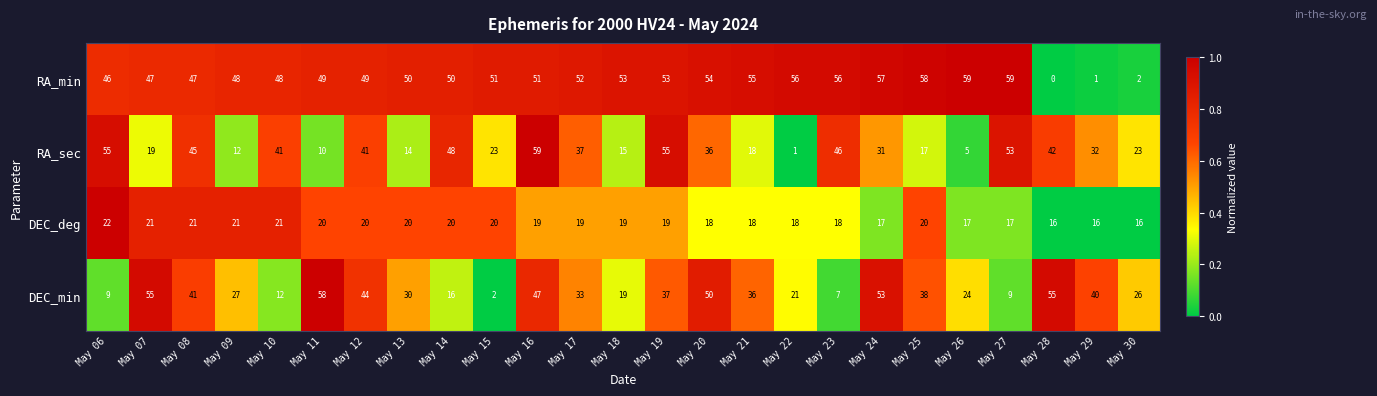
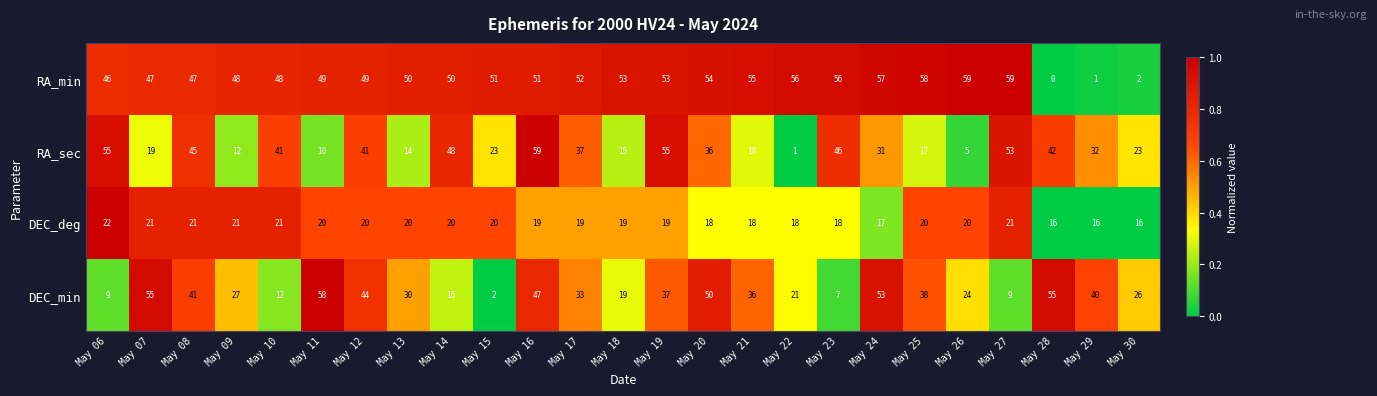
  {
    "RA_min": {
      "May 06": 46,
      "May 07": 47,
      "May 08": 47,
      "May 09": 48,
      "May 10": 48,
      "May 11": 49,
      "May 12": 49,
      "May 13": 50,
      "May 14": 50,
      "May 15": 51,
      "May 16": 51,
      "May 17": 52,
      "May 18": 53,
      "May 19": 53,
      "May 20": 54,
      "May 21": 55,
      "May 22": 56,
      "May 23": 56,
      "May 24": 57,
      "May 25": 58,
      "May 26": 59,
      "May 27": 59,
      "May 28": 0,
      "May 29": 1,
      "May 30": 2
    },
    "RA_sec": {
      "May 06": 55,
      "May 07": 19,
      "May 08": 45,
      "May 09": 12,
      "May 10": 41,
      "May 11": 10,
      "May 12": 41,
      "May 13": 14,
      "May 14": 48,
      "May 15": 23,
      "May 16": 59,
      "May 17": 37,
      "May 18": 15,
      "May 19": 55,
      "May 20": 36,
      "May 21": 18,
      "May 22": 1,
      "May 23": 46,
      "May 24": 31,
      "May 25": 17,
      "May 26": 5,
      "May 27": 53,
      "May 28": 42,
      "May 29": 32,
      "May 30": 23
    },
    "DEC_deg": {
      "May 06": 22,
      "May 07": 21,
      "May 08": 21,
      "May 09": 21,
      "May 10": 21,
      "May 11": 20,
      "May 12": 20,
      "May 13": 20,
      "May 14": 20,
      "May 15": 20,
      "May 16": 19,
      "May 17": 19,
      "May 18": 19,
      "May 19": 19,
      "May 20": 18,
      "May 21": 18,
      "May 22": 18,
      "May 23": 18,
      "May 24": 17,
      "May 25": 20,
-     "May 26": 17,
-     "May 27": 17,
+     "May 26": 20,
+     "May 27": 21,
      "May 28": 16,
      "May 29": 16,
      "May 30": 16
    },
    "DEC_min": {
      "May 06": 9,
      "May 07": 55,
      "May 08": 41,
      "May 09": 27,
      "May 10": 12,
      "May 11": 58,
      "May 12": 44,
      "May 13": 30,
      "May 14": 16,
      "May 15": 2,
      "May 16": 47,
      "May 17": 33,
      "May 18": 19,
      "May 19": 37,
      "May 20": 50,
      "May 21": 36,
      "May 22": 21,
      "May 23": 7,
      "May 24": 53,
      "May 25": 38,
      "May 26": 24,
      "May 27": 9,
      "May 28": 55,
      "May 29": 40,
      "May 30": 26
    }
  }
